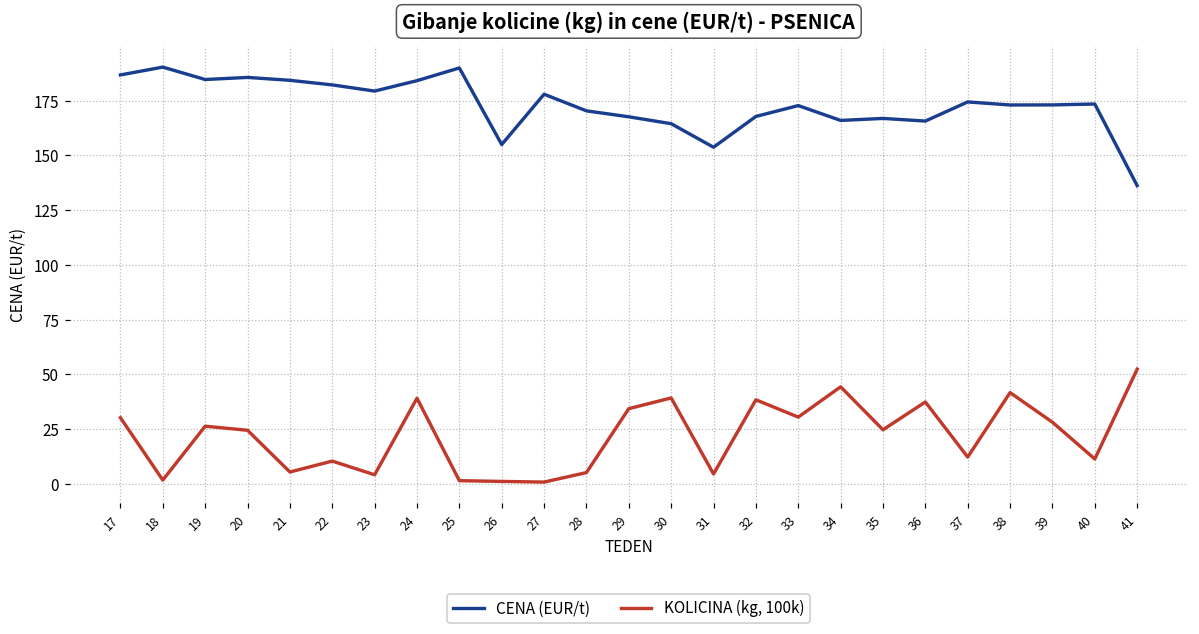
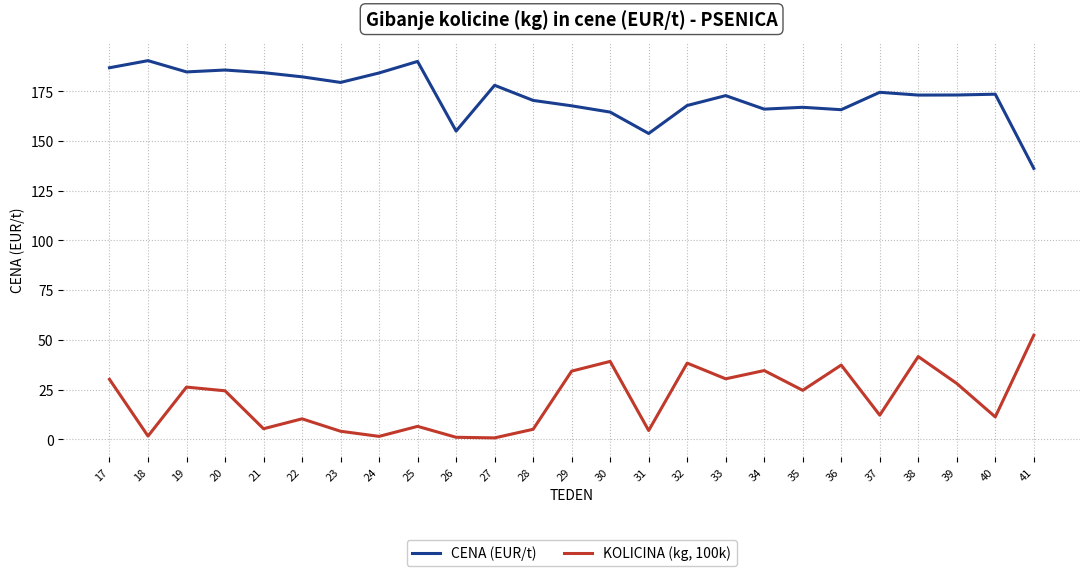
  {
    "CENA (EUR/t)": {
      "17": 187,
      "18": 190,
      "19": 185,
      "20": 186,
      "21": 184,
      "22": 182,
      "23": 179,
      "24": 184,
      "25": 190,
      "26": 155,
      "27": 178,
      "28": 170,
      "29": 168,
      "30": 165,
      "31": 154,
      "32": 168,
      "33": 173,
      "34": 166,
      "35": 167,
      "36": 166,
      "37": 174,
      "38": 173,
      "39": 173,
      "40": 174,
      "41": 136
    },
    "KOLICINA (kg, 100k)": {
      "17": 30,
      "18": 2,
      "19": 26,
      "20": 24,
      "21": 5,
      "22": 10,
      "23": 4,
-     "24": 39,
-     "25": 1,
+     "24": 1,
+     "25": 7,
      "26": 1,
      "27": 1,
      "28": 5,
      "29": 34,
      "30": 39,
      "31": 4,
      "32": 38,
      "33": 30,
-     "34": 44,
+     "34": 35,
      "35": 25,
      "36": 37,
      "37": 12,
      "38": 42,
      "39": 28,
      "40": 11,
      "41": 52
    }
  }
